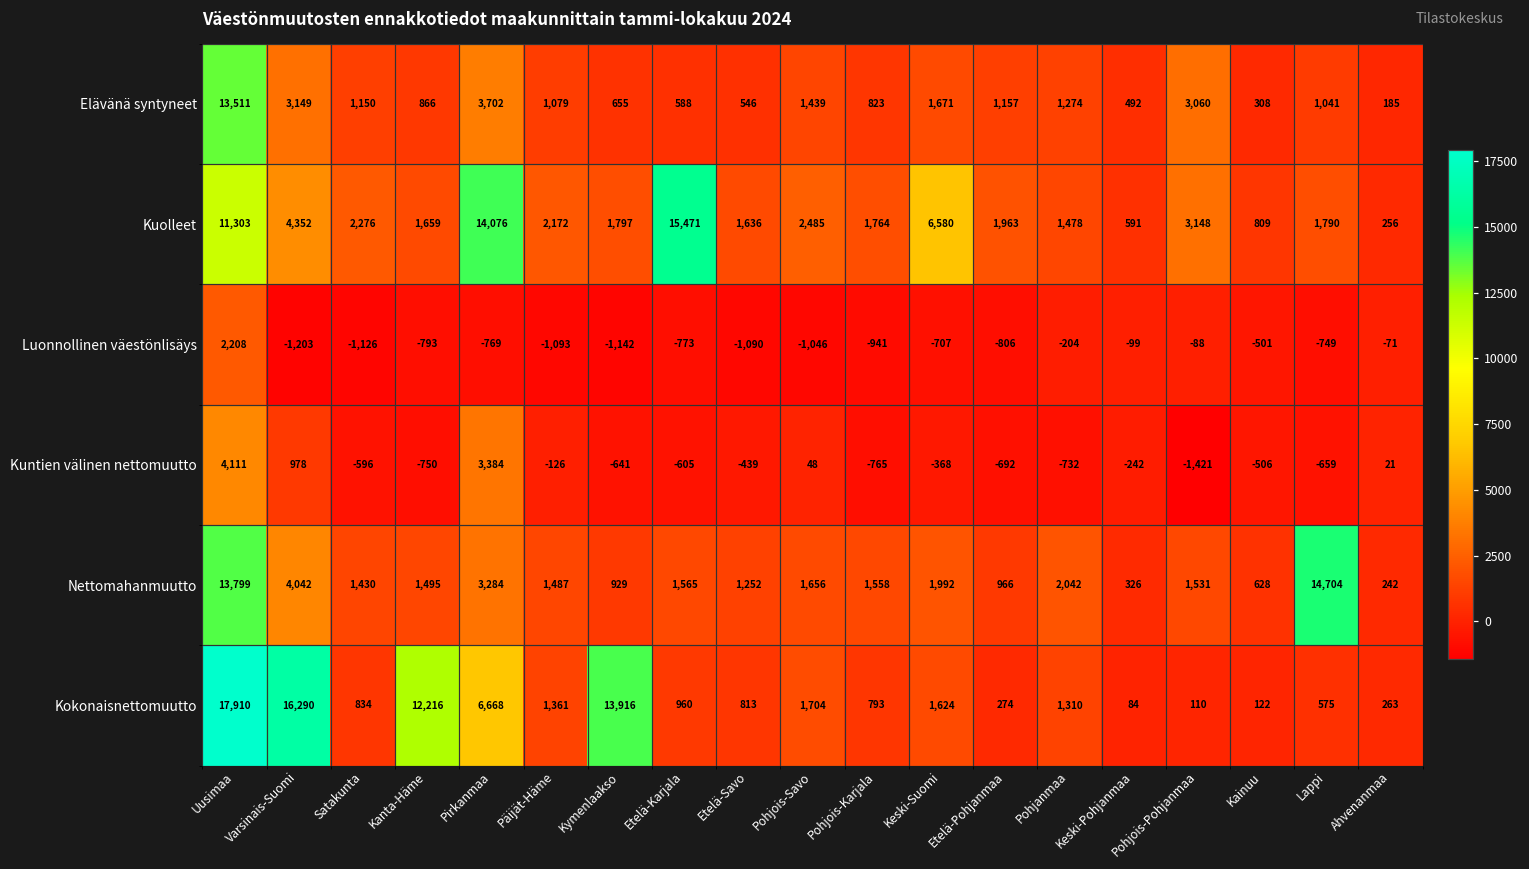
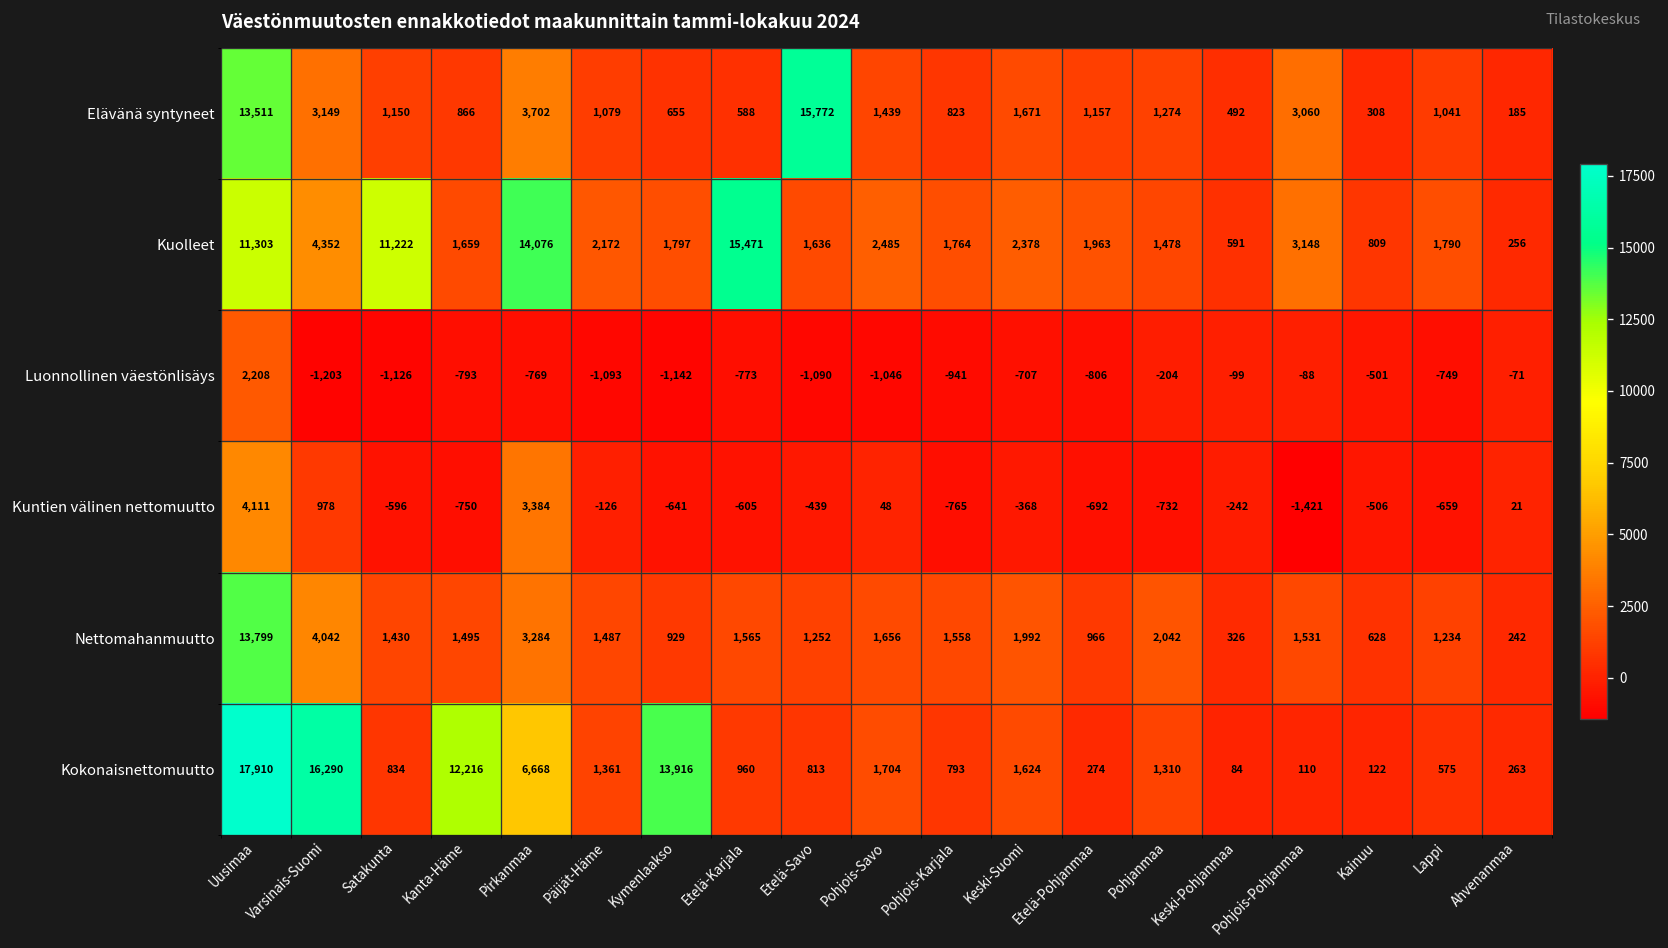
  {
    "Elävänä syntyneet": {
      "Uusimaa": "13,511",
      "Varsinais-Suomi": "3,149",
      "Satakunta": "1,150",
      "Kanta-Häme": "866",
      "Pirkanmaa": "3,702",
      "Päijät-Häme": "1,079",
      "Kymenlaakso": "655",
      "Etelä-Karjala": "588",
-     "Etelä-Savo": "546",
+     "Etelä-Savo": "15,772",
      "Pohjois-Savo": "1,439",
      "Pohjois-Karjala": "823",
      "Keski-Suomi": "1,671",
      "Etelä-Pohjanmaa": "1,157",
      "Pohjanmaa": "1,274",
      "Keski-Pohjanmaa": "492",
      "Pohjois-Pohjanmaa": "3,060",
      "Kainuu": "308",
      "Lappi": "1,041",
      "Ahvenanmaa": "185"
    },
    "Kuolleet": {
      "Uusimaa": "11,303",
      "Varsinais-Suomi": "4,352",
-     "Satakunta": "2,276",
+     "Satakunta": "11,222",
      "Kanta-Häme": "1,659",
      "Pirkanmaa": "14,076",
      "Päijät-Häme": "2,172",
      "Kymenlaakso": "1,797",
      "Etelä-Karjala": "15,471",
      "Etelä-Savo": "1,636",
      "Pohjois-Savo": "2,485",
      "Pohjois-Karjala": "1,764",
-     "Keski-Suomi": "6,580",
+     "Keski-Suomi": "2,378",
      "Etelä-Pohjanmaa": "1,963",
      "Pohjanmaa": "1,478",
      "Keski-Pohjanmaa": "591",
      "Pohjois-Pohjanmaa": "3,148",
      "Kainuu": "809",
      "Lappi": "1,790",
      "Ahvenanmaa": "256"
    },
    "Luonnollinen väestönlisäys": {
      "Uusimaa": "2,208",
      "Varsinais-Suomi": "-1,203",
      "Satakunta": "-1,126",
      "Kanta-Häme": "-793",
      "Pirkanmaa": "-769",
      "Päijät-Häme": "-1,093",
      "Kymenlaakso": "-1,142",
      "Etelä-Karjala": "-773",
      "Etelä-Savo": "-1,090",
      "Pohjois-Savo": "-1,046",
      "Pohjois-Karjala": "-941",
      "Keski-Suomi": "-707",
      "Etelä-Pohjanmaa": "-806",
      "Pohjanmaa": "-204",
      "Keski-Pohjanmaa": "-99",
      "Pohjois-Pohjanmaa": "-88",
      "Kainuu": "-501",
      "Lappi": "-749",
      "Ahvenanmaa": "-71"
    },
    "Kuntien välinen nettomuutto": {
      "Uusimaa": "4,111",
      "Varsinais-Suomi": "978",
      "Satakunta": "-596",
      "Kanta-Häme": "-750",
      "Pirkanmaa": "3,384",
      "Päijät-Häme": "-126",
      "Kymenlaakso": "-641",
      "Etelä-Karjala": "-605",
      "Etelä-Savo": "-439",
      "Pohjois-Savo": "48",
      "Pohjois-Karjala": "-765",
      "Keski-Suomi": "-368",
      "Etelä-Pohjanmaa": "-692",
      "Pohjanmaa": "-732",
      "Keski-Pohjanmaa": "-242",
      "Pohjois-Pohjanmaa": "-1,421",
      "Kainuu": "-506",
      "Lappi": "-659",
      "Ahvenanmaa": "21"
    },
    "Nettomahanmuutto": {
      "Uusimaa": "13,799",
      "Varsinais-Suomi": "4,042",
      "Satakunta": "1,430",
      "Kanta-Häme": "1,495",
      "Pirkanmaa": "3,284",
      "Päijät-Häme": "1,487",
      "Kymenlaakso": "929",
      "Etelä-Karjala": "1,565",
      "Etelä-Savo": "1,252",
      "Pohjois-Savo": "1,656",
      "Pohjois-Karjala": "1,558",
      "Keski-Suomi": "1,992",
      "Etelä-Pohjanmaa": "966",
      "Pohjanmaa": "2,042",
      "Keski-Pohjanmaa": "326",
      "Pohjois-Pohjanmaa": "1,531",
      "Kainuu": "628",
-     "Lappi": "14,704",
+     "Lappi": "1,234",
      "Ahvenanmaa": "242"
    },
    "Kokonaisnettomuutto": {
      "Uusimaa": "17,910",
      "Varsinais-Suomi": "16,290",
      "Satakunta": "834",
      "Kanta-Häme": "12,216",
      "Pirkanmaa": "6,668",
      "Päijät-Häme": "1,361",
      "Kymenlaakso": "13,916",
      "Etelä-Karjala": "960",
      "Etelä-Savo": "813",
      "Pohjois-Savo": "1,704",
      "Pohjois-Karjala": "793",
      "Keski-Suomi": "1,624",
      "Etelä-Pohjanmaa": "274",
      "Pohjanmaa": "1,310",
      "Keski-Pohjanmaa": "84",
      "Pohjois-Pohjanmaa": "110",
      "Kainuu": "122",
      "Lappi": "575",
      "Ahvenanmaa": "263"
    }
  }
